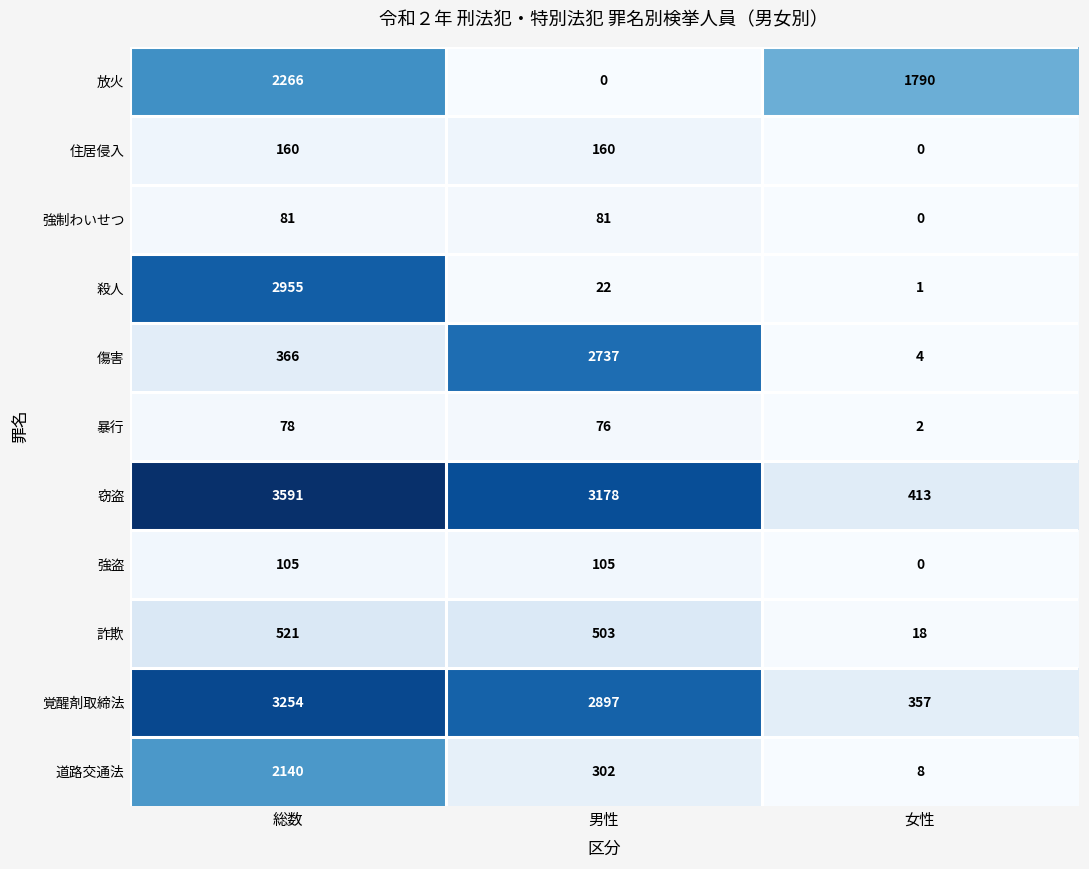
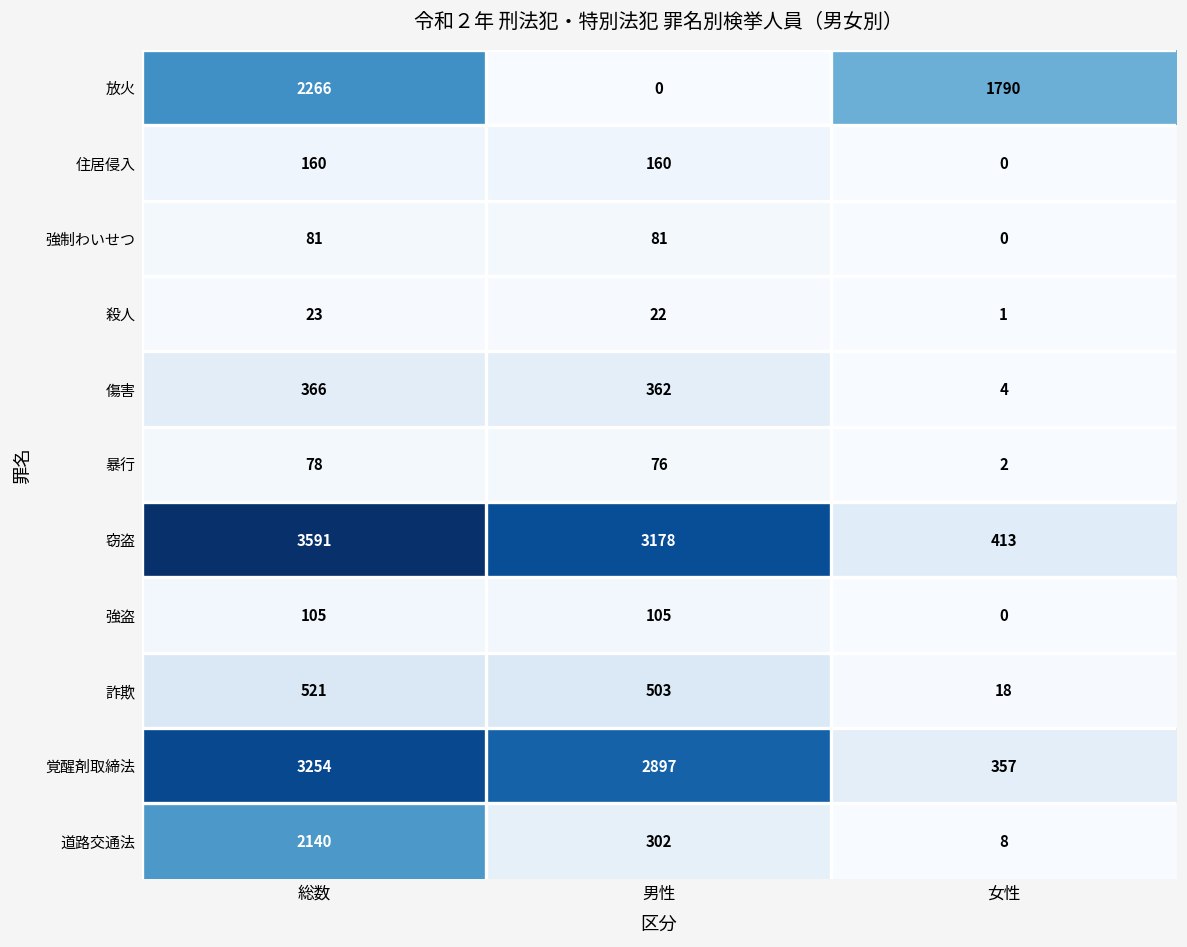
  {
    "放火": {
      "総数": 2266,
      "男性": 0,
      "女性": 1790
    },
    "住居侵入": {
      "総数": 160,
      "男性": 160,
      "女性": 0
    },
    "強制わいせつ": {
      "総数": 81,
      "男性": 81,
      "女性": 0
    },
    "殺人": {
-     "総数": 2955,
+     "総数": 23,
      "男性": 22,
      "女性": 1
    },
    "傷害": {
      "総数": 366,
-     "男性": 2737,
+     "男性": 362,
      "女性": 4
    },
    "暴行": {
      "総数": 78,
      "男性": 76,
      "女性": 2
    },
    "窃盗": {
      "総数": 3591,
      "男性": 3178,
      "女性": 413
    },
    "強盗": {
      "総数": 105,
      "男性": 105,
      "女性": 0
    },
    "詐欺": {
      "総数": 521,
      "男性": 503,
      "女性": 18
    },
    "覚醒剤取締法": {
      "総数": 3254,
      "男性": 2897,
      "女性": 357
    },
    "道路交通法": {
      "総数": 2140,
      "男性": 302,
      "女性": 8
    }
  }
